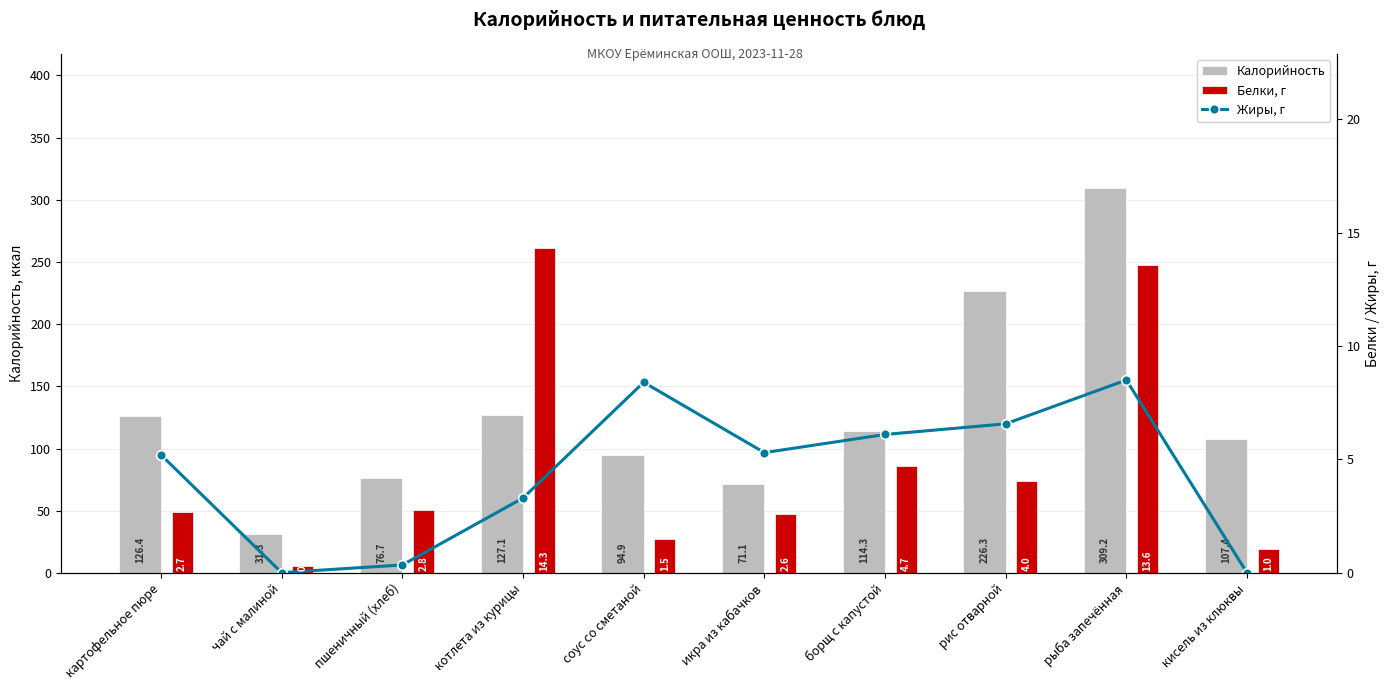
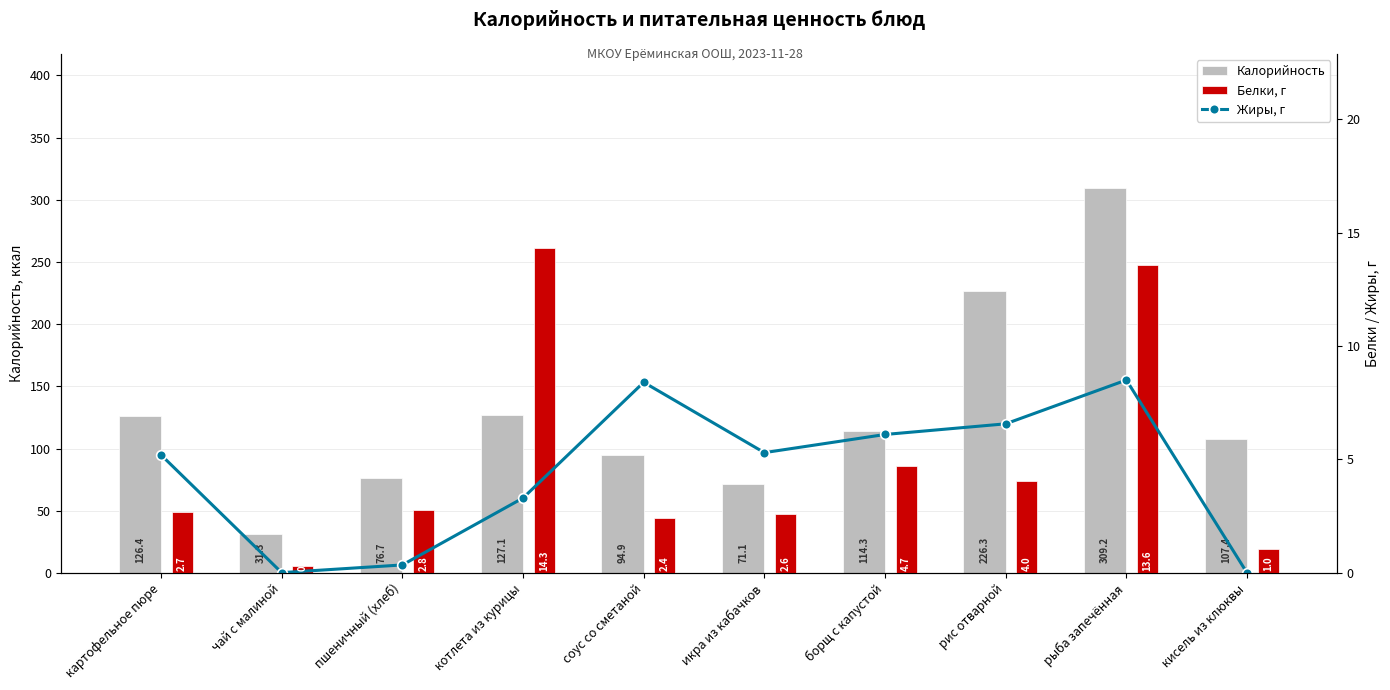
  {
    "Калорийность": {
      "картофельное пюре": 126.4,
      "чай с малиной": 31.3,
      "пшеничный (хлеб)": 76.7,
      "котлета из курицы": 127.1,
      "соус со сметаной": 94.9,
      "икра из кабачков": 71.1,
      "борщ с капустой": 114.3,
      "рис отварной": 226.3,
      "рыба запечённая": 309.2,
      "кисель из клюквы": 107.4
    },
    "Белки, г": {
      "картофельное пюре": 2.7,
      "пшеничный (хлеб)": 2.8,
      "котлета из курицы": 14.3,
-     "соус со сметаной": 1.5,
+     "соус со сметаной": 2.4,
      "икра из кабачков": 2.6,
      "борщ с капустой": 4.7,
      "рис отварной": 4.0,
      "рыба запечённая": 13.6,
      "кисель из клюквы": 1.0
    }
  }
